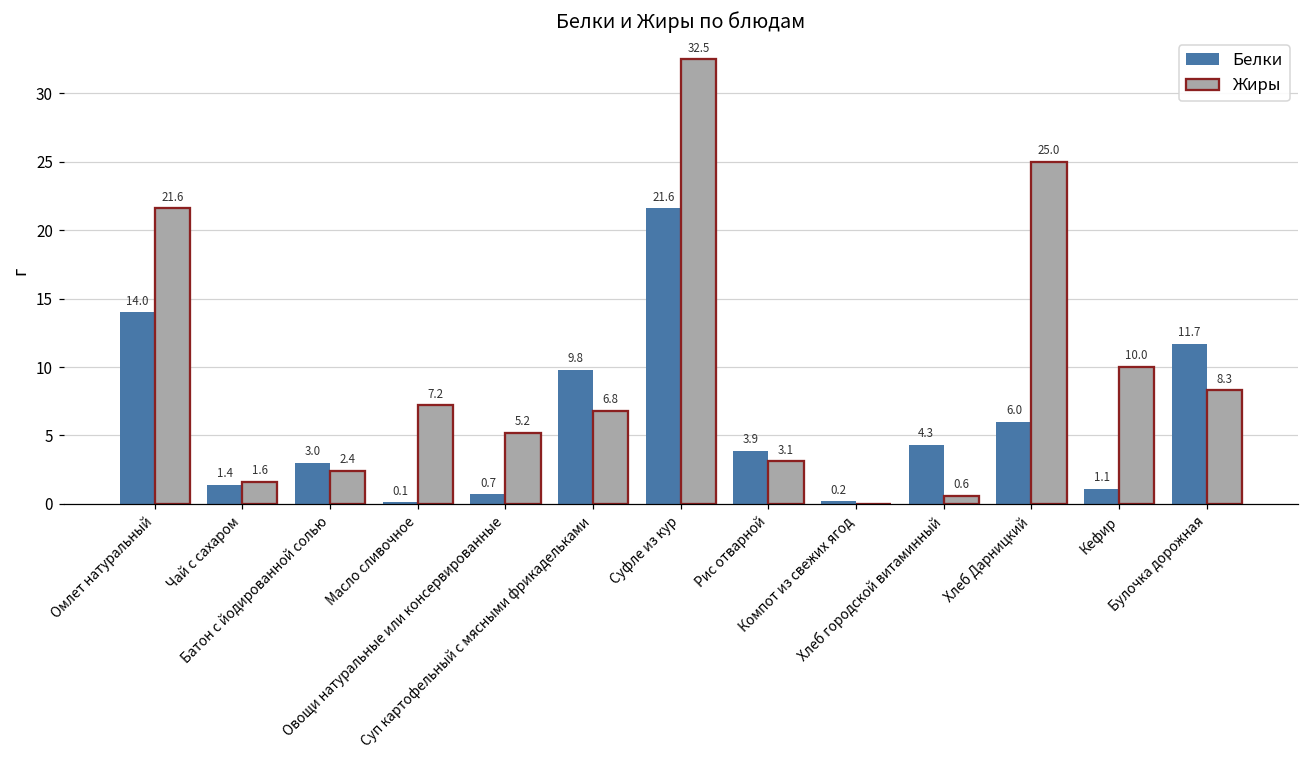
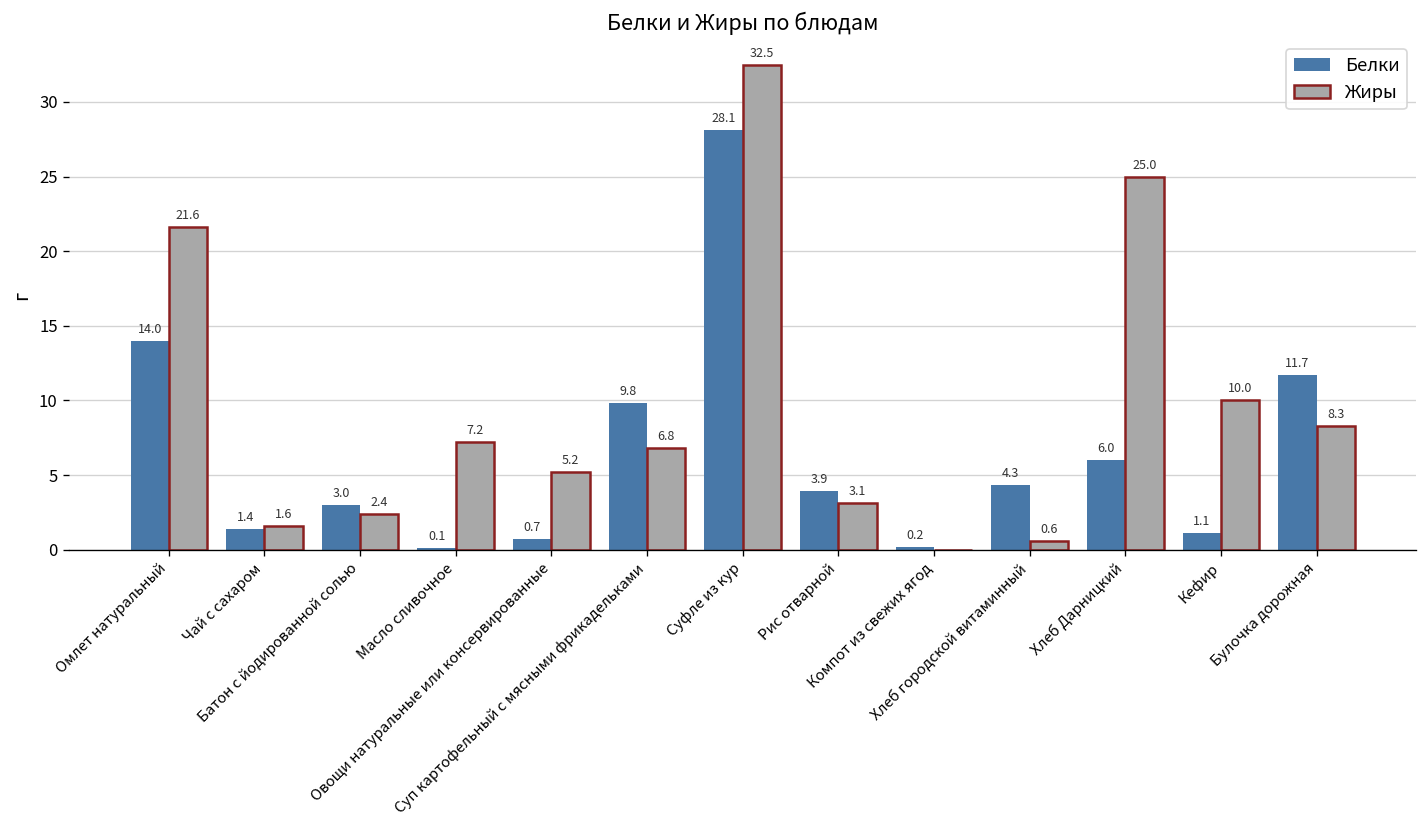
  {
    "Белки": {
      "Омлет натуральный": 14.0,
      "Чай с сахаром": 1.4,
      "Батон с йодированной солью": 3.0,
      "Масло сливочное": 0.1,
      "Овощи натуральные или консервированные": 0.7,
      "Суп картофельный с мясными фрикадельками": 9.8,
-     "Суфле из кур": 21.6,
+     "Суфле из кур": 28.1,
      "Рис отварной": 3.9,
      "Компот из свежих ягод": 0.2,
      "Хлеб городской витаминный": 4.3,
      "Хлеб Дарницкий": 6.0,
      "Кефир": 1.1,
      "Булочка дорожная": 11.7
    },
    "Жиры": {
      "Омлет натуральный": 21.6,
      "Чай с сахаром": 1.6,
      "Батон с йодированной солью": 2.4,
      "Масло сливочное": 7.2,
      "Овощи натуральные или консервированные": 5.2,
      "Суп картофельный с мясными фрикадельками": 6.8,
      "Суфле из кур": 32.5,
      "Рис отварной": 3.1,
      "Хлеб городской витаминный": 0.6,
      "Хлеб Дарницкий": 25.0,
      "Кефир": 10.0,
      "Булочка дорожная": 8.3
    }
  }
